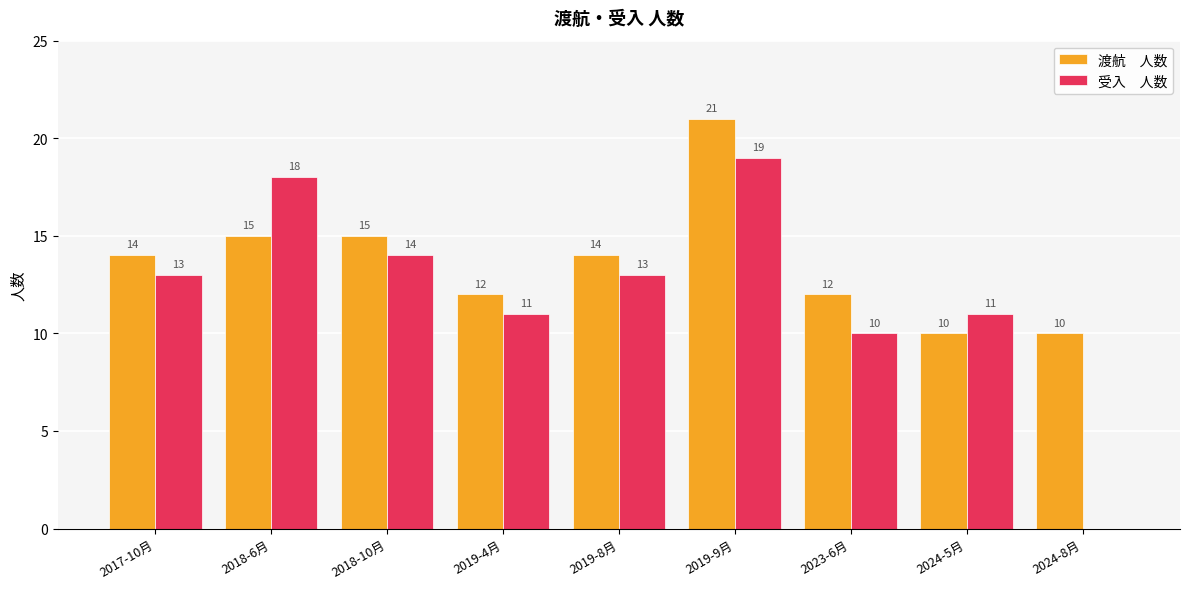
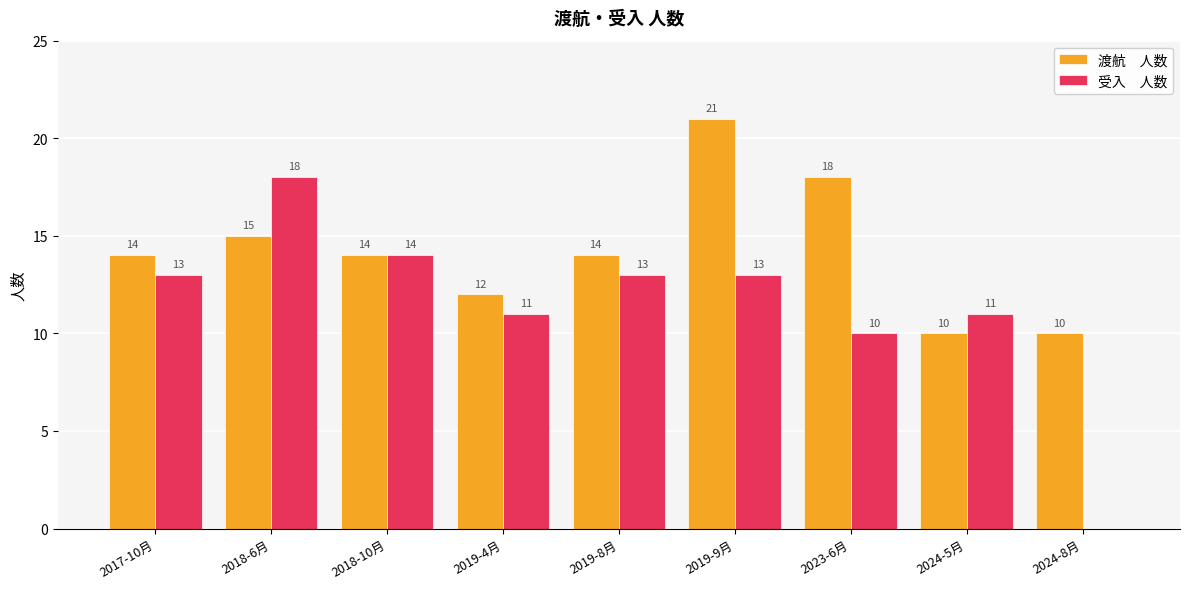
  {
    "渡航 人数": {
      "2017-10月": 14,
      "2018-6月": 15,
-     "2018-10月": 15,
+     "2018-10月": 14,
      "2019-4月": 12,
      "2019-8月": 14,
      "2019-9月": 21,
-     "2023-6月": 12,
+     "2023-6月": 18,
      "2024-5月": 10,
      "2024-8月": 10
    },
    "受入 人数": {
      "2017-10月": 13,
      "2018-6月": 18,
      "2018-10月": 14,
      "2019-4月": 11,
      "2019-8月": 13,
-     "2019-9月": 19,
+     "2019-9月": 13,
      "2023-6月": 10,
      "2024-5月": 11
    }
  }
